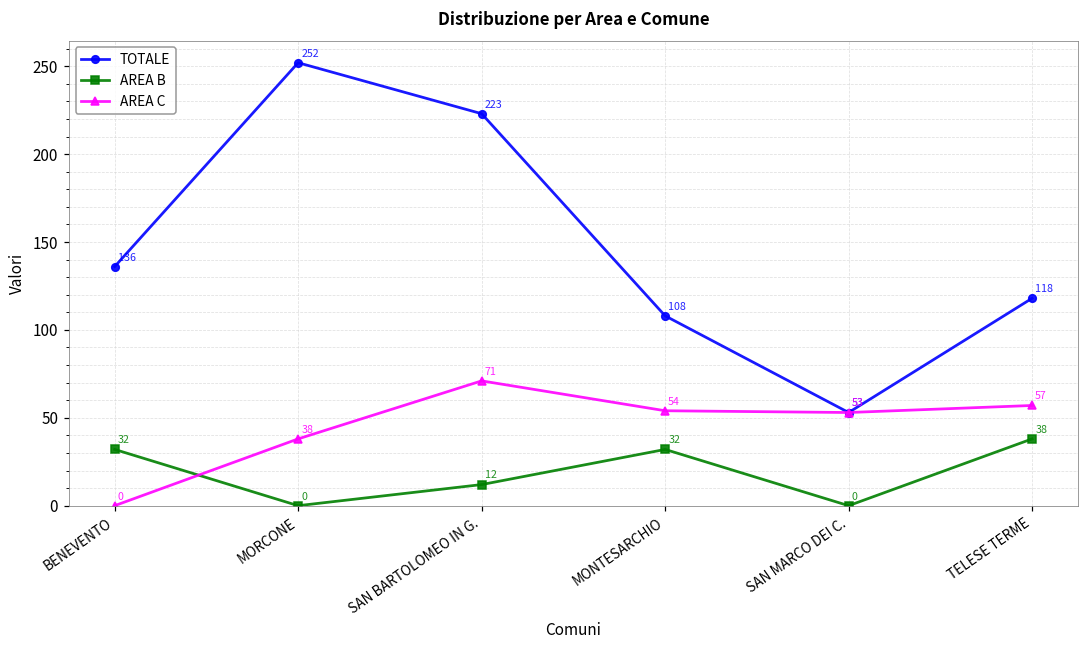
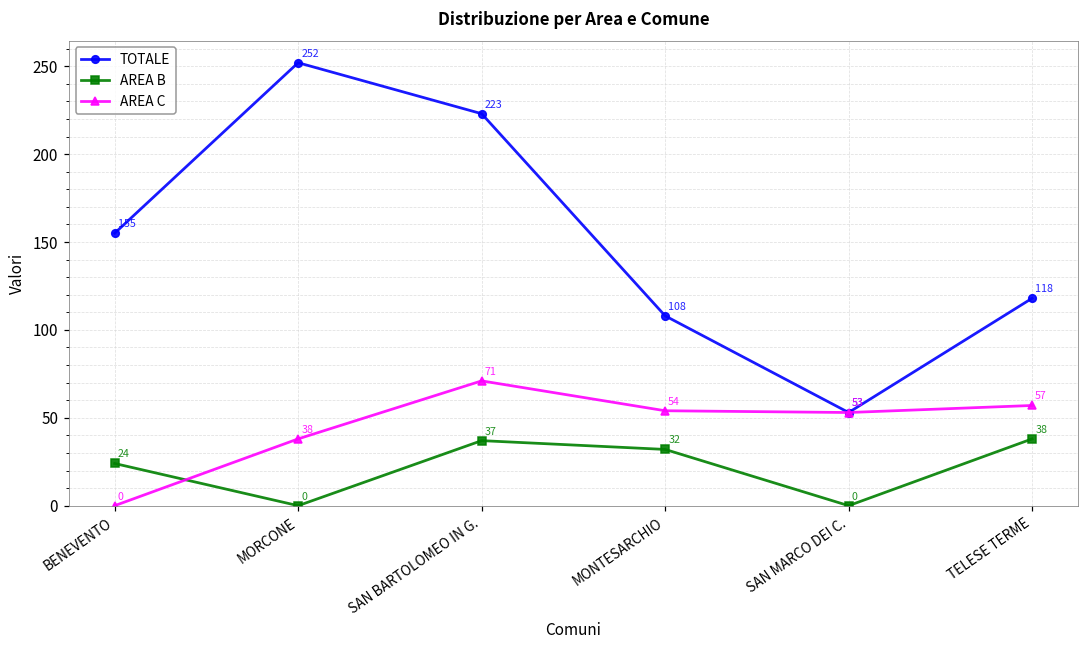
  {
    "TOTALE": {
-     "BENEVENTO": 136,
+     "BENEVENTO": 155,
      "MORCONE": 252,
      "SAN BARTOLOMEO IN G.": 223,
      "MONTESARCHIO": 108,
      "TELESE TERME": 118
    },
    "AREA B": {
-     "BENEVENTO": 32,
+     "BENEVENTO": 24,
      "MORCONE": 0,
-     "SAN BARTOLOMEO IN G.": 12,
+     "SAN BARTOLOMEO IN G.": 37,
      "MONTESARCHIO": 32,
      "SAN MARCO DEI C.": 0,
      "TELESE TERME": 38
    },
    "AREA C": {
      "BENEVENTO": 0,
      "MORCONE": 38,
      "SAN BARTOLOMEO IN G.": 71,
      "MONTESARCHIO": 54,
      "TELESE TERME": 57
    }
  }
